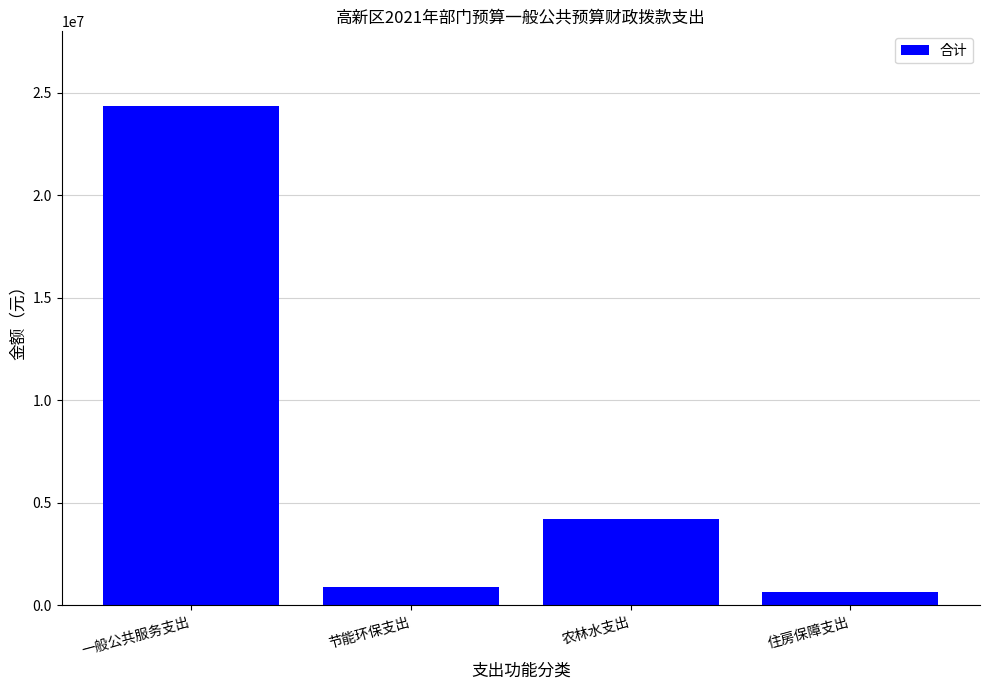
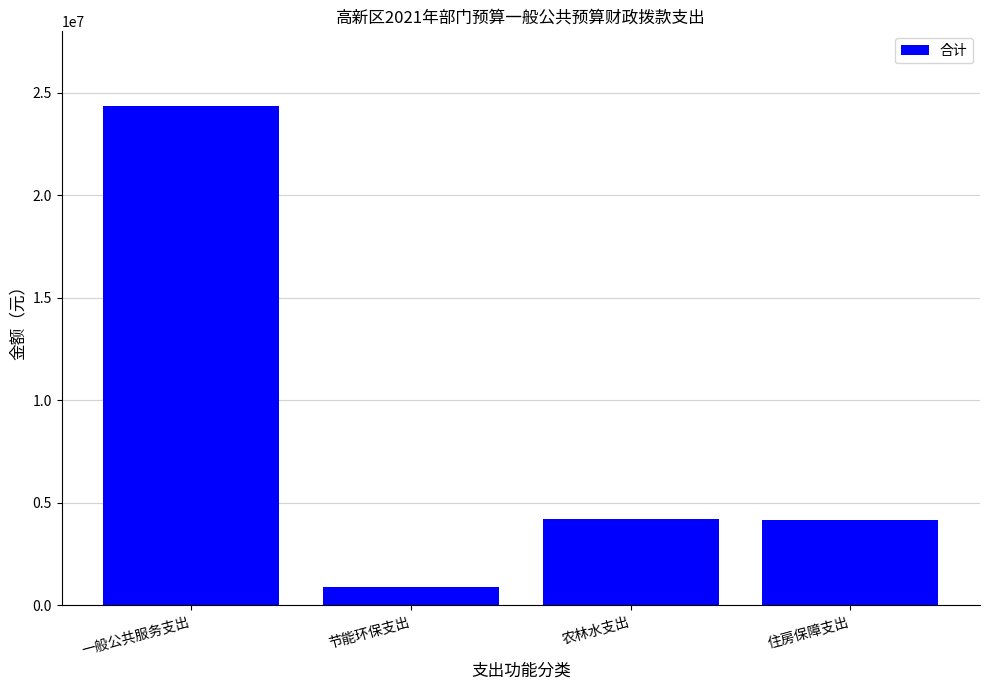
  {
    "一般公共服务支出": 24300000,
    "节能环保支出": 900000,
    "农林水支出": 4200000,
-   "住房保障支出": 600000
+   "住房保障支出": 4200000
  }
